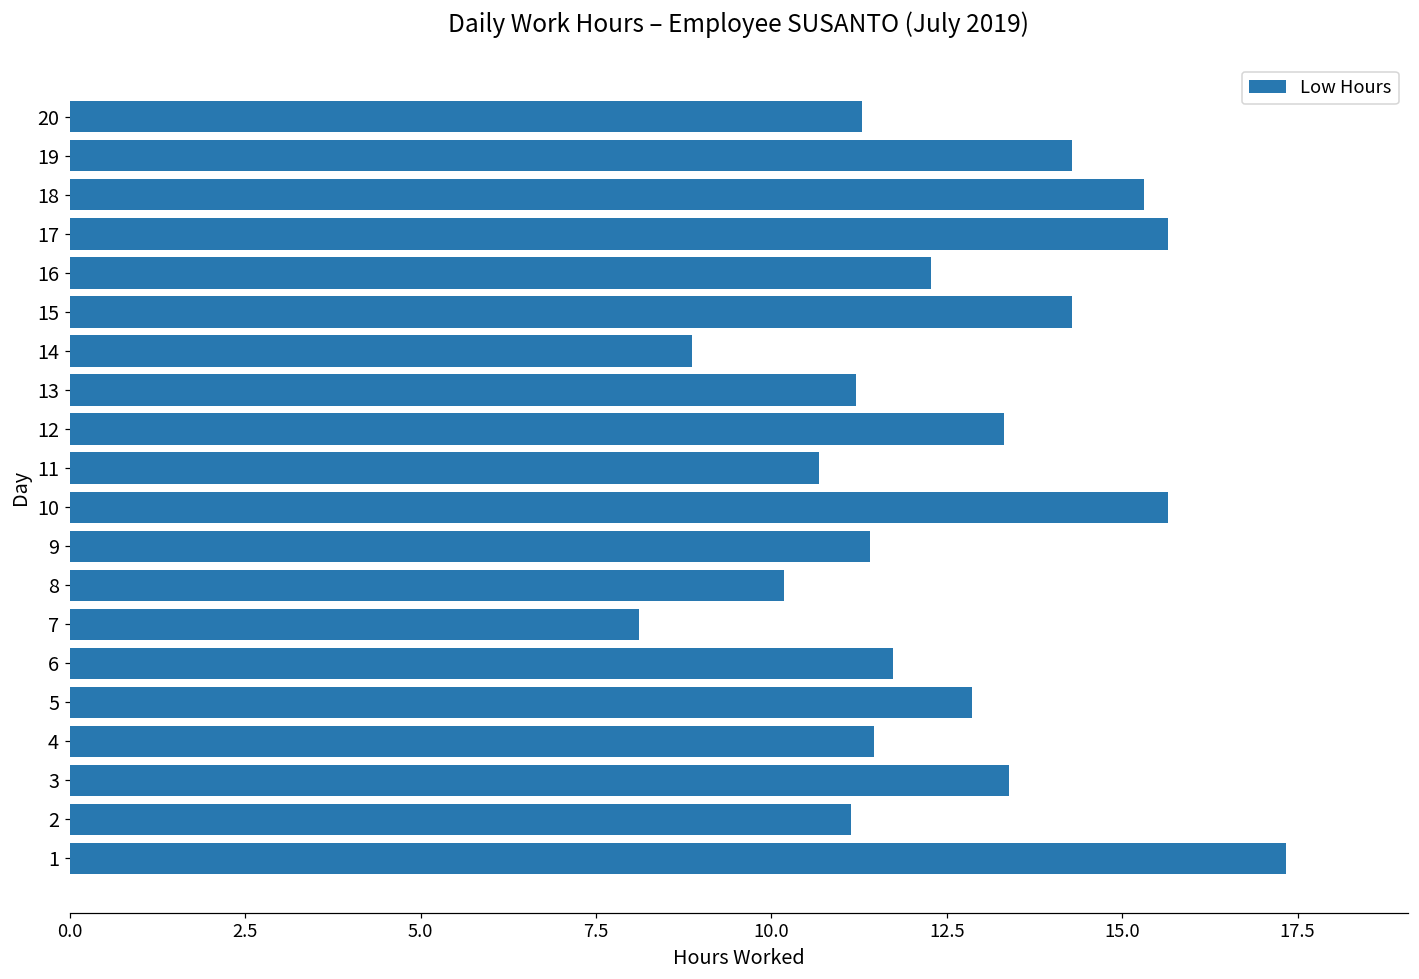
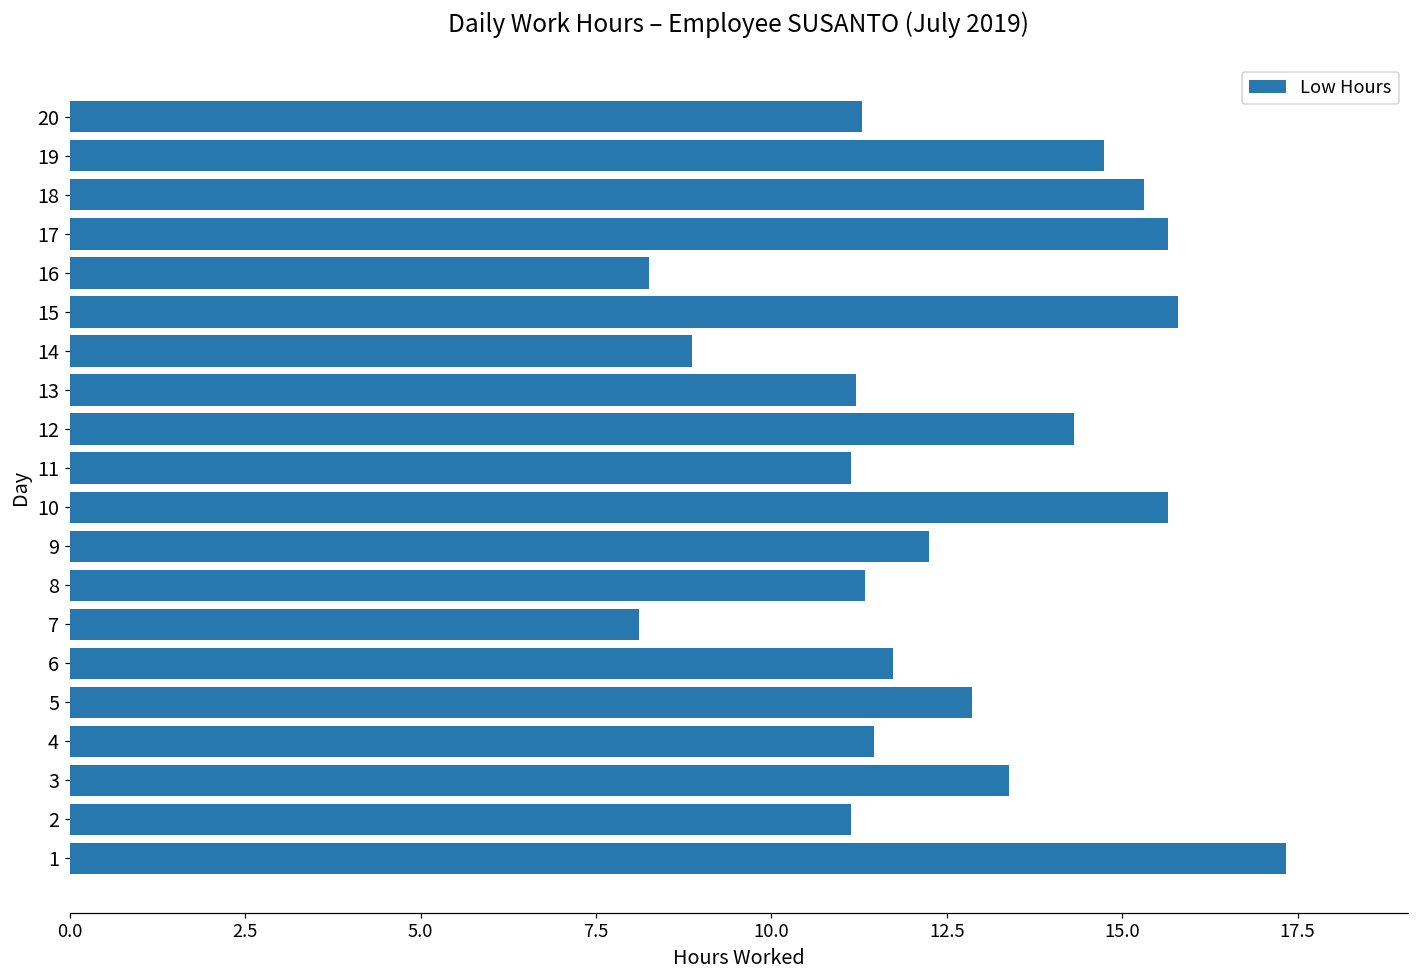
  {
    "20": 11.3,
-   "19": 14.3,
+   "19": 14.7,
    "18": 15.3,
    "17": 15.7,
-   "16": 12.3,
-   "15": 14.3,
+   "16": 8.3,
+   "15": 15.8,
    "14": 8.9,
    "13": 11.2,
-   "12": 13.3,
-   "11": 10.7,
+   "12": 14.3,
+   "11": 11.1,
    "10": 15.7,
-   "9": 11.4,
-   "8": 10.2,
+   "9": 12.3,
+   "8": 11.3,
    "7": 8.1,
    "6": 11.7,
    "5": 12.9,
    "4": 11.5,
    "3": 13.4,
    "2": 11.1,
    "1": 17.3
  }
